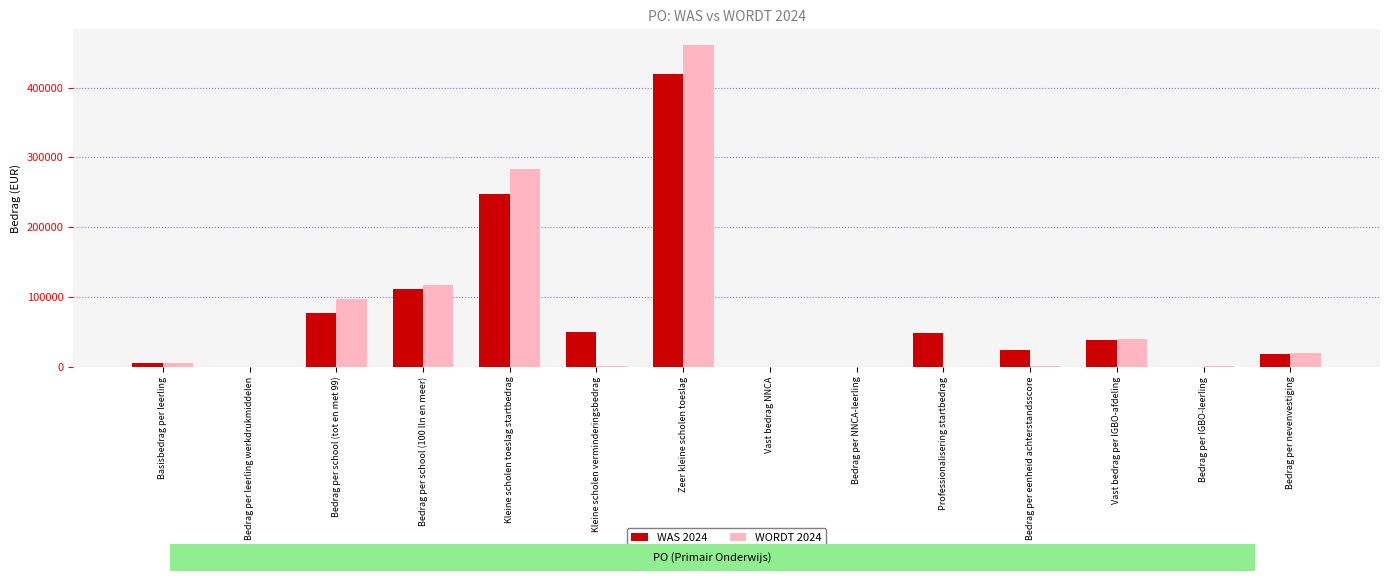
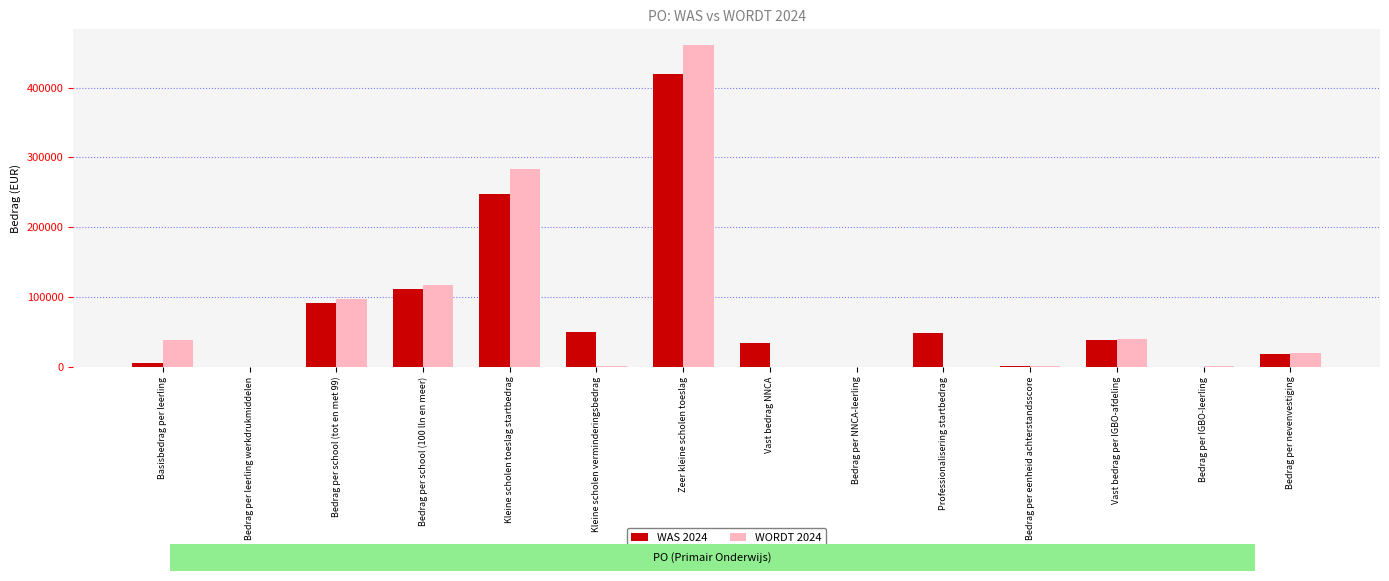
  {
    "WAS 2024": {
      "Basisbedrag per leerling": 10000,
-     "Bedrag per school (tot en met 99)": 80000,
+     "Bedrag per school (tot en met 99)": 90000,
      "Bedrag per school (100 lln en meer)": 110000,
      "Kleine scholen toeslag startbedrag": 250000,
      "Kleine scholen verminderingsbedrag": 50000,
      "Zeer kleine scholen toeslag": 420000,
-     "Vast bedrag NNCA": 0,
+     "Vast bedrag NNCA": 30000,
      "Professionalisering startbedrag": 50000,
-     "Bedrag per eenheid achterstandsscore": 20000,
+     "Bedrag per eenheid achterstandsscore": 0,
      "Vast bedrag per IGBO-afdeling": 40000,
      "Bedrag per nevenvestiging": 20000
    },
    "WORDT 2024": {
-     "Basisbedrag per leerling": 10000,
+     "Basisbedrag per leerling": 40000,
      "Bedrag per school (tot en met 99)": 100000,
      "Bedrag per school (100 lln en meer)": 120000,
      "Kleine scholen toeslag startbedrag": 280000,
      "Zeer kleine scholen toeslag": 460000,
      "Vast bedrag per IGBO-afdeling": 40000,
      "Bedrag per nevenvestiging": 20000
    }
  }
